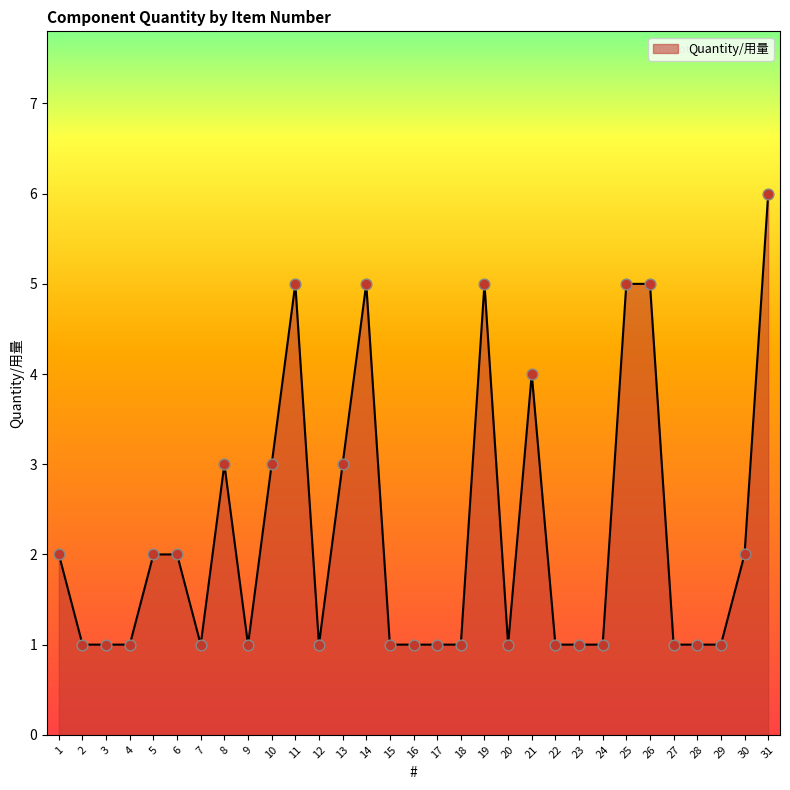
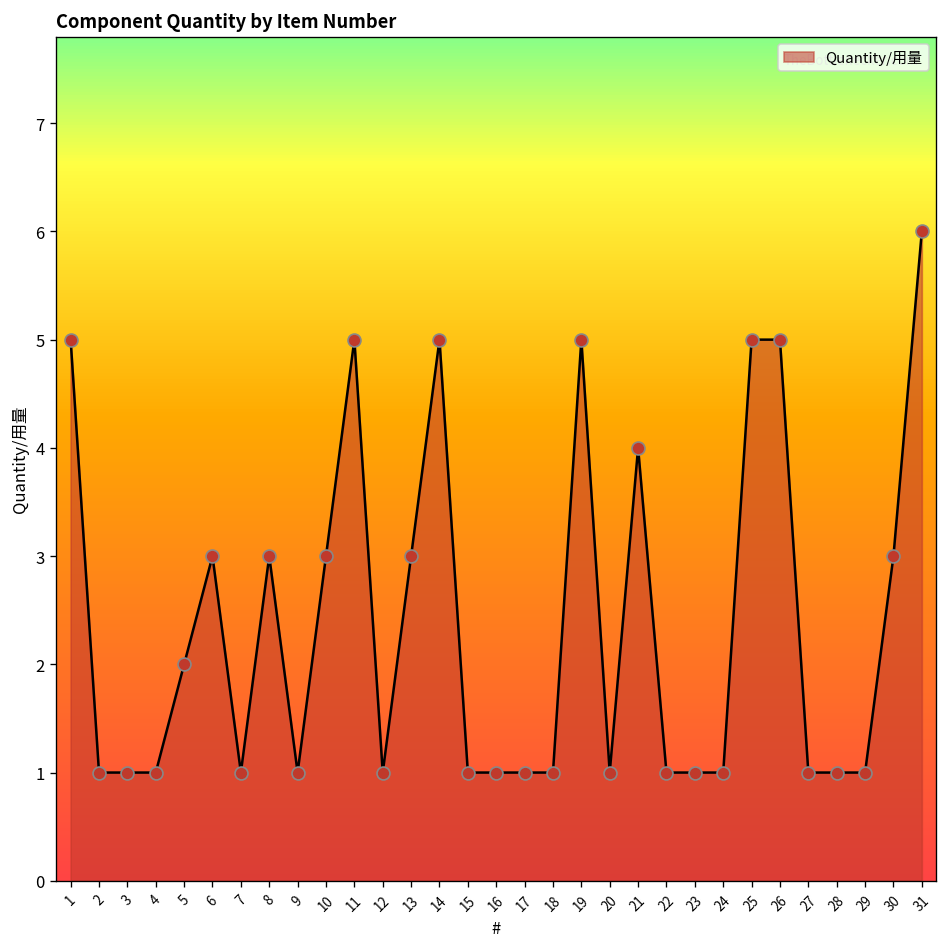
  {
-   "1": 2,
+   "1": 5,
    "2": 1,
    "3": 1,
    "4": 1,
    "5": 2,
-   "6": 2,
+   "6": 3,
    "7": 1,
    "8": 3,
    "9": 1,
    "10": 3,
    "11": 5,
    "12": 1,
    "13": 3,
    "14": 5,
    "15": 1,
    "16": 1,
    "17": 1,
    "18": 1,
    "19": 5,
    "20": 1,
    "21": 4,
    "22": 1,
    "23": 1,
    "24": 1,
    "25": 5,
    "26": 5,
    "27": 1,
    "28": 1,
    "29": 1,
-   "30": 2,
+   "30": 3,
    "31": 6
  }
